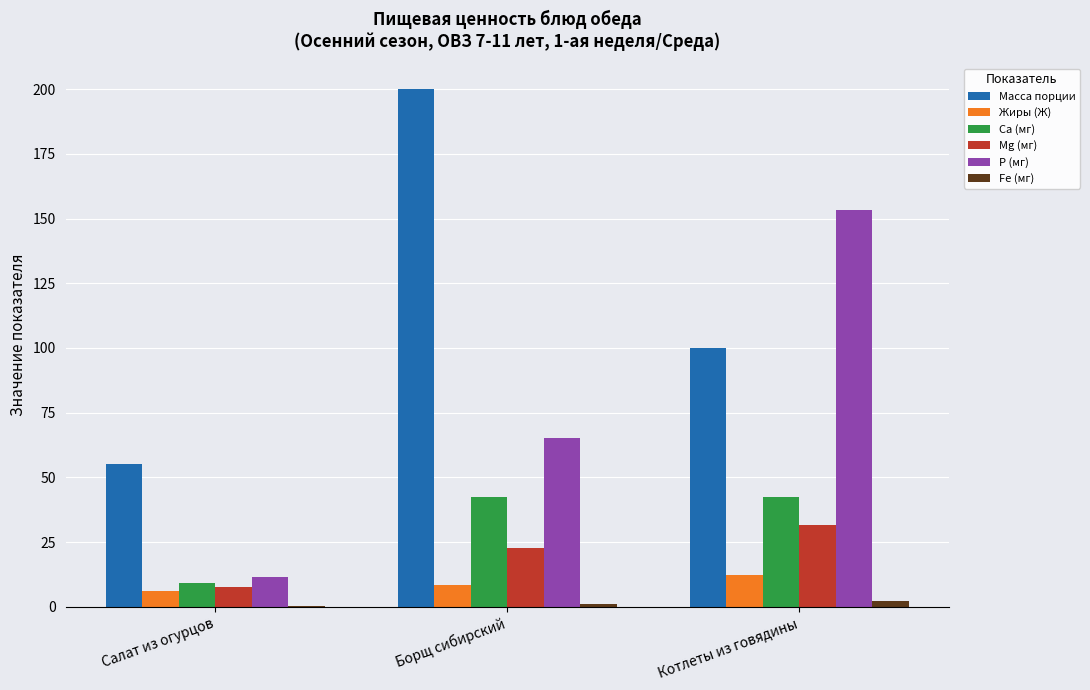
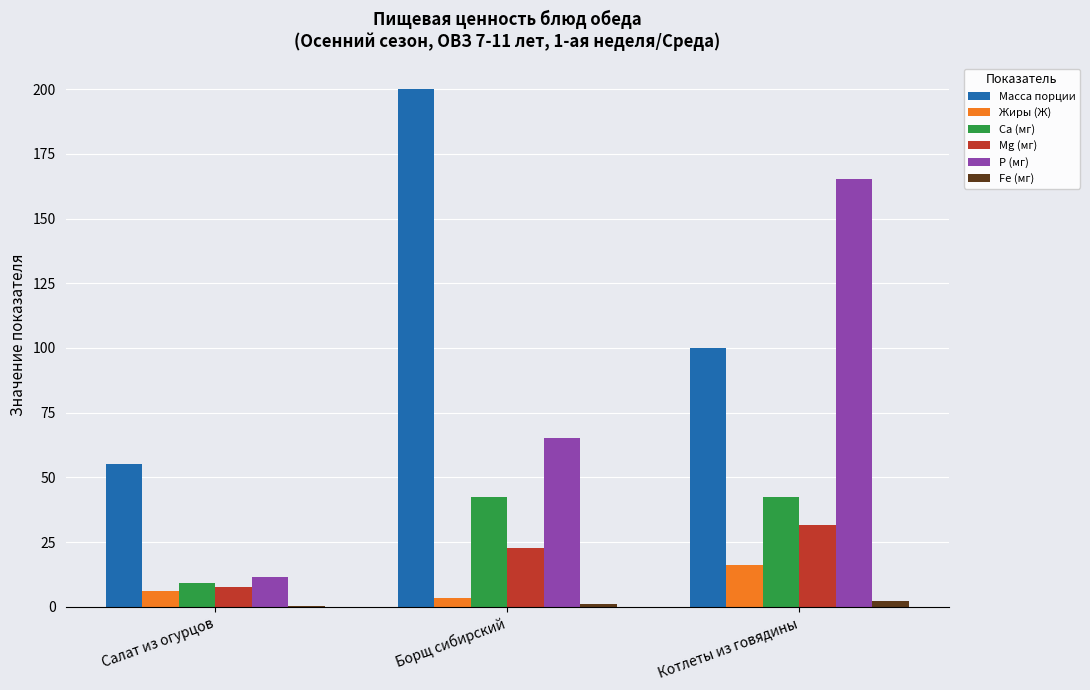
  {
    "Масса порции": {
      "Салат из огурцов": 55,
      "Борщ сибирский": 200,
      "Котлеты из говядины": 100
    },
    "Жиры (Ж)": {
      "Салат из огурцов": 6,
-     "Борщ сибирский": 8,
-     "Котлеты из говядины": 12
+     "Борщ сибирский": 3,
+     "Котлеты из говядины": 16
    },
    "Ca (мг)": {
      "Салат из огурцов": 9,
      "Борщ сибирский": 42,
      "Котлеты из говядины": 42
    },
    "Mg (мг)": {
      "Салат из огурцов": 8,
      "Борщ сибирский": 23,
      "Котлеты из говядины": 32
    },
    "P (мг)": {
      "Салат из огурцов": 11,
      "Борщ сибирский": 65,
-     "Котлеты из говядины": 153
+     "Котлеты из говядины": 165
    },
    "Fe (мг)": {
      "Борщ сибирский": 1,
      "Котлеты из говядины": 2
    }
  }
